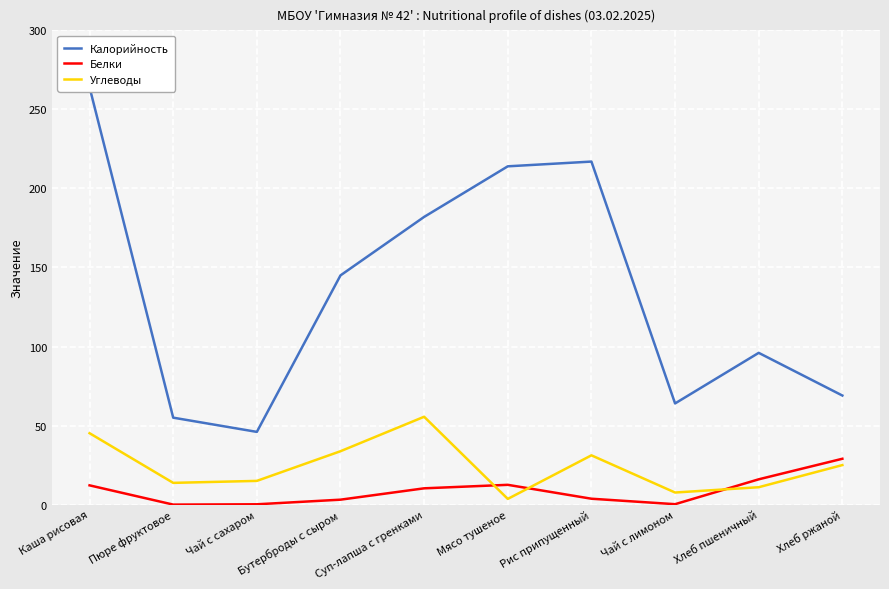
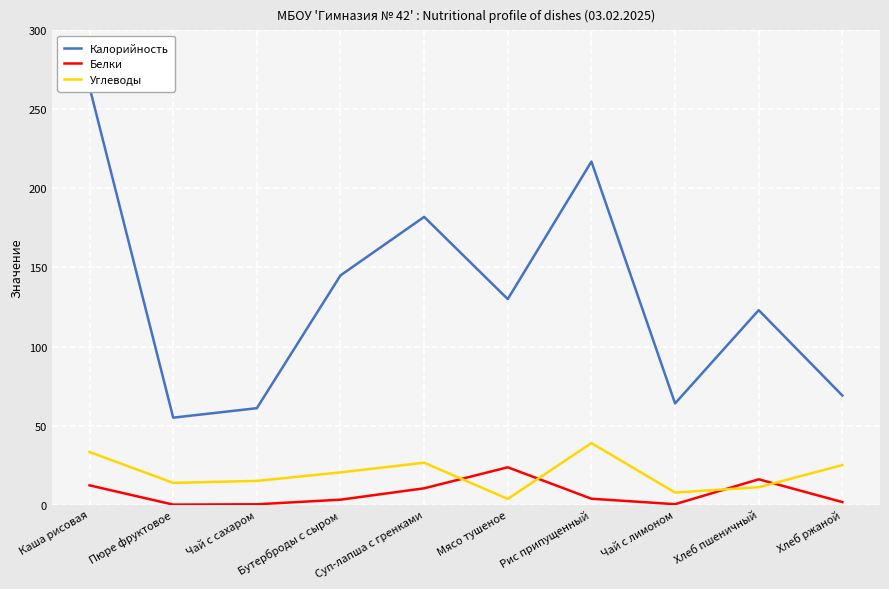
  {
    "Калорийность": {
      "Пюре фруктовое": 55,
-     "Чай с сахаром": 46,
+     "Чай с сахаром": 61,
      "Бутерброды с сыром": 145,
      "Суп-лапша с гренками": 182,
-     "Мясо тушеное": 214,
+     "Мясо тушеное": 130,
      "Рис припущенный": 217,
      "Чай с лимоном": 64,
-     "Хлеб пшеничный": 96,
+     "Хлеб пшеничный": 123,
      "Хлеб ржаной": 69
    },
    "Белки": {
      "Каша рисовая": 12,
      "Пюре фруктовое": 0,
      "Чай с сахаром": 0,
      "Бутерброды с сыром": 3,
      "Суп-лапша с гренками": 10,
-     "Мясо тушеное": 13,
+     "Мясо тушеное": 24,
      "Рис припущенный": 4,
      "Чай с лимоном": 0,
      "Хлеб пшеничный": 16,
-     "Хлеб ржаной": 29
+     "Хлеб ржаной": 2
    },
    "Углеводы": {
-     "Каша рисовая": 45,
+     "Каша рисовая": 33,
      "Пюре фруктовое": 14,
      "Чай с сахаром": 15,
-     "Бутерброды с сыром": 34,
-     "Суп-лапша с гренками": 56,
+     "Бутерброды с сыром": 20,
+     "Суп-лапша с гренками": 27,
      "Мясо тушеное": 4,
-     "Рис припущенный": 31,
+     "Рис припущенный": 39,
      "Чай с лимоном": 8,
      "Хлеб пшеничный": 11,
      "Хлеб ржаной": 25
    }
  }
